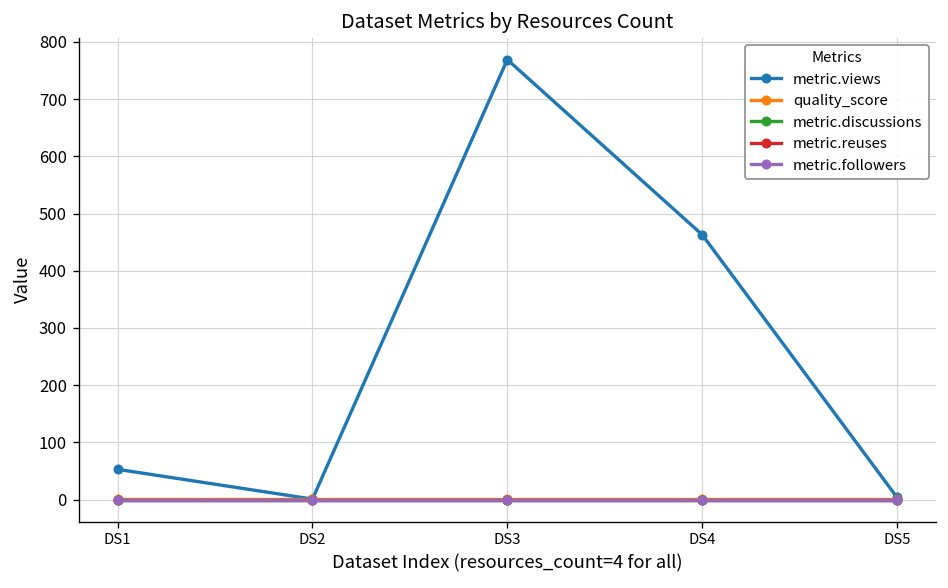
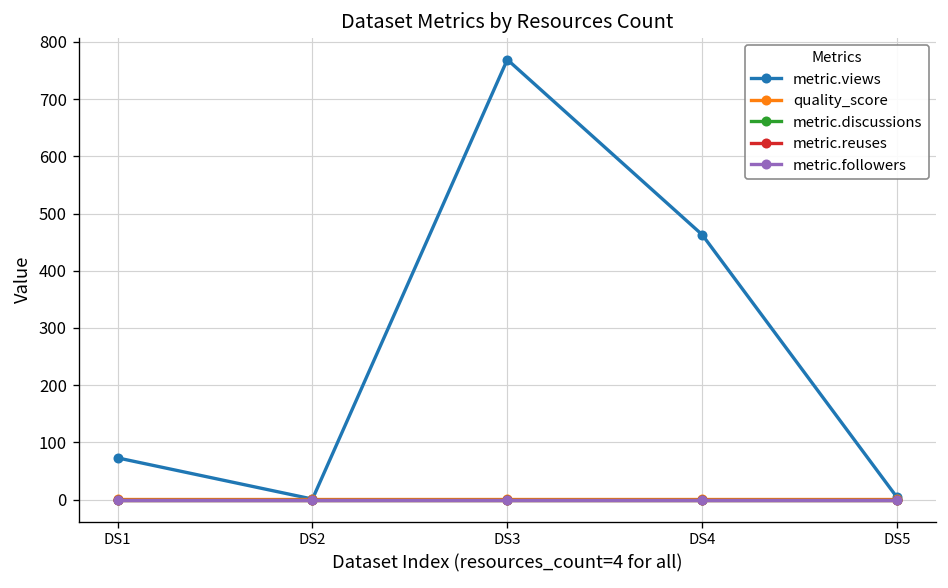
  {
    "metric.views": {
-     "DS1": 50,
+     "DS1": 70,
      "DS3": 770,
      "DS4": 460
    },
    "metric.followers": {
      "DS1": 0,
      "DS3": 0,
      "DS4": 0
    }
  }
